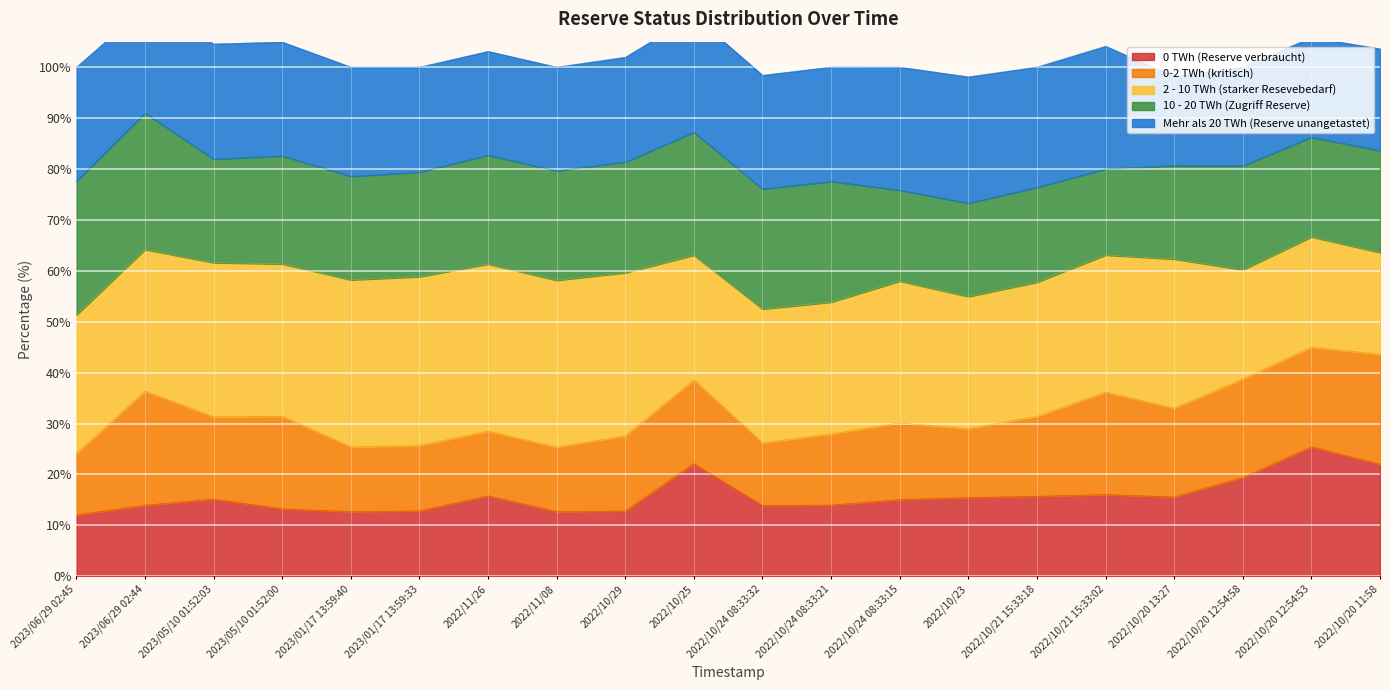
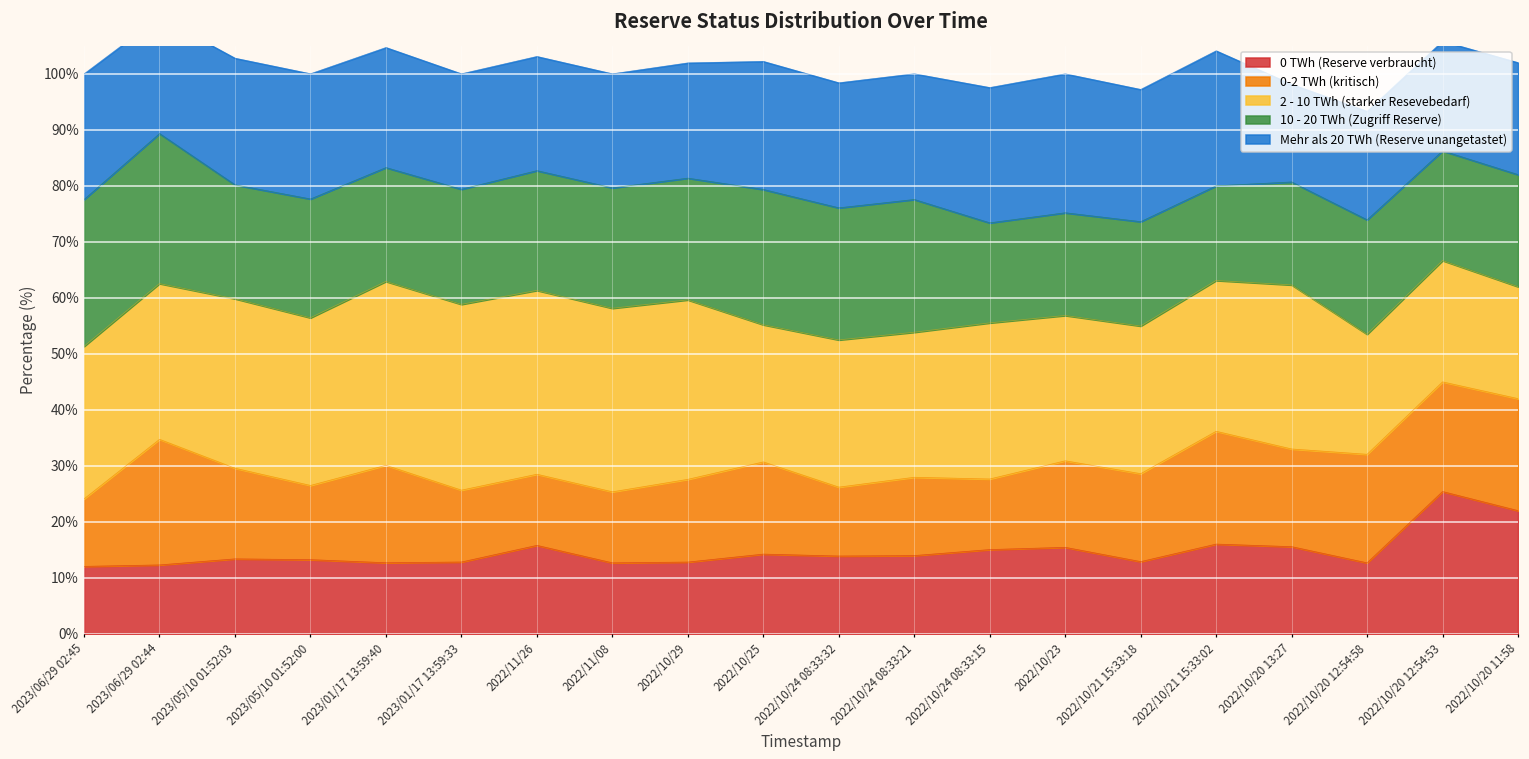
  {
    "0 TWh (Reserve verbraucht)": {
      "2023/06/29 02:45": "12%",
-     "2023/06/29 02:44": "14%",
-     "2023/05/10 01:52:03": "15%",
+     "2023/06/29 02:44": "12%",
+     "2023/05/10 01:52:03": "13%",
      "2023/05/10 01:52:00": "13%",
      "2023/01/17 13:59:40": "13%",
      "2023/01/17 13:59:33": "13%",
      "2022/11/26": "16%",
      "2022/11/08": "13%",
      "2022/10/29": "13%",
-     "2022/10/25": "22%",
+     "2022/10/25": "14%",
      "2022/10/24 08:33:32": "14%",
      "2022/10/24 08:33:21": "14%",
      "2022/10/24 08:33:15": "15%",
      "2022/10/23": "15%",
-     "2022/10/21 15:33:18": "16%",
+     "2022/10/21 15:33:18": "13%",
      "2022/10/21 15:33:02": "16%",
      "2022/10/20 13:27": "16%",
-     "2022/10/20 12:54:58": "19%",
+     "2022/10/20 12:54:58": "13%",
      "2022/10/20 12:54:53": "25%",
      "2022/10/20 11:58": "22%"
    },
    "0-2 TWh (kritisch)": {
      "2023/06/29 02:45": "12%",
      "2023/06/29 02:44": "22%",
      "2023/05/10 01:52:03": "16%",
-     "2023/05/10 01:52:00": "18%",
-     "2023/01/17 13:59:40": "13%",
+     "2023/05/10 01:52:00": "13%",
+     "2023/01/17 13:59:40": "17%",
      "2023/01/17 13:59:33": "13%",
      "2022/11/26": "13%",
      "2022/11/08": "13%",
      "2022/10/29": "15%",
      "2022/10/25": "16%",
      "2022/10/24 08:33:32": "12%",
      "2022/10/24 08:33:21": "14%",
-     "2022/10/24 08:33:15": "15%",
-     "2022/10/23": "14%",
+     "2022/10/24 08:33:15": "13%",
+     "2022/10/23": "15%",
      "2022/10/21 15:33:18": "16%",
      "2022/10/21 15:33:02": "20%",
      "2022/10/20 13:27": "17%",
      "2022/10/20 12:54:58": "19%",
      "2022/10/20 12:54:53": "20%",
-     "2022/10/20 11:58": "22%"
+     "2022/10/20 11:58": "20%"
    },
    "2 - 10 TWh (starker Resevebedarf)": {
      "2023/06/29 02:45": "27%",
      "2023/06/29 02:44": "28%",
      "2023/05/10 01:52:03": "30%",
      "2023/05/10 01:52:00": "30%",
      "2023/01/17 13:59:40": "33%",
      "2023/01/17 13:59:33": "33%",
      "2022/11/26": "33%",
      "2022/11/08": "33%",
      "2022/10/29": "32%",
      "2022/10/25": "25%",
      "2022/10/24 08:33:32": "26%",
      "2022/10/24 08:33:21": "26%",
      "2022/10/24 08:33:15": "28%",
      "2022/10/23": "26%",
      "2022/10/21 15:33:18": "26%",
      "2022/10/21 15:33:02": "27%",
      "2022/10/20 13:27": "29%",
      "2022/10/20 12:54:58": "21%",
      "2022/10/20 12:54:53": "22%",
      "2022/10/20 11:58": "20%"
    },
    "10 - 20 TWh (Zugriff Reserve)": {
      "2023/06/29 02:45": "26%",
      "2023/06/29 02:44": "27%",
      "2023/05/10 01:52:03": "20%",
      "2023/05/10 01:52:00": "21%",
      "2023/01/17 13:59:40": "20%",
      "2023/01/17 13:59:33": "21%",
      "2022/11/26": "21%",
      "2022/11/08": "22%",
      "2022/10/29": "22%",
      "2022/10/25": "24%",
      "2022/10/24 08:33:32": "24%",
      "2022/10/24 08:33:21": "24%",
      "2022/10/24 08:33:15": "18%",
      "2022/10/23": "18%",
      "2022/10/21 15:33:18": "19%",
      "2022/10/21 15:33:02": "17%",
      "2022/10/20 13:27": "18%",
      "2022/10/20 12:54:58": "20%",
      "2022/10/20 12:54:53": "20%",
      "2022/10/20 11:58": "20%"
    },
    "Mehr als 20 TWh (Reserve unangetastet)": {
      "2023/06/29 02:45": "22%",
      "2023/05/10 01:52:03": "23%",
      "2023/05/10 01:52:00": "22%",
      "2023/01/17 13:59:40": "21%",
      "2023/01/17 13:59:33": "21%",
      "2022/11/26": "20%",
      "2022/11/08": "20%",
      "2022/10/29": "21%",
      "2022/10/24 08:33:32": "22%",
      "2022/10/24 08:33:21": "22%",
      "2022/10/24 08:33:15": "24%",
      "2022/10/23": "25%",
      "2022/10/21 15:33:18": "24%",
      "2022/10/21 15:33:02": "24%",
      "2022/10/20 11:58": "20%"
    }
  }
